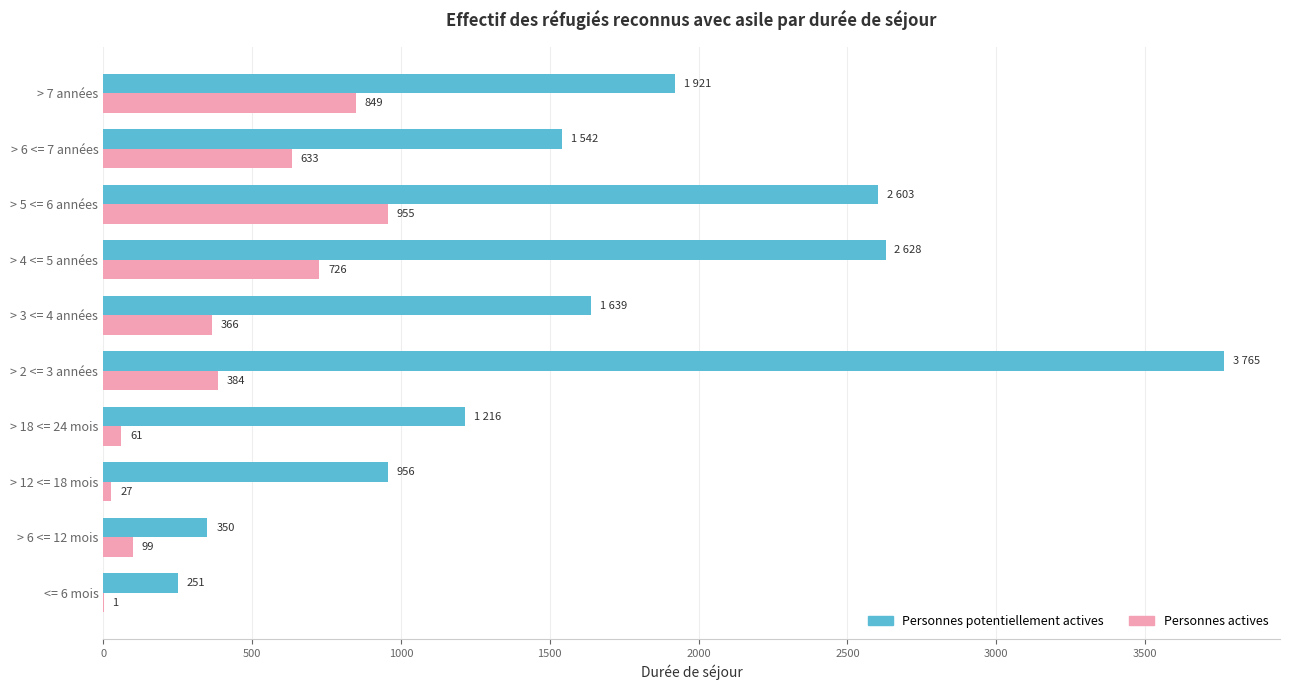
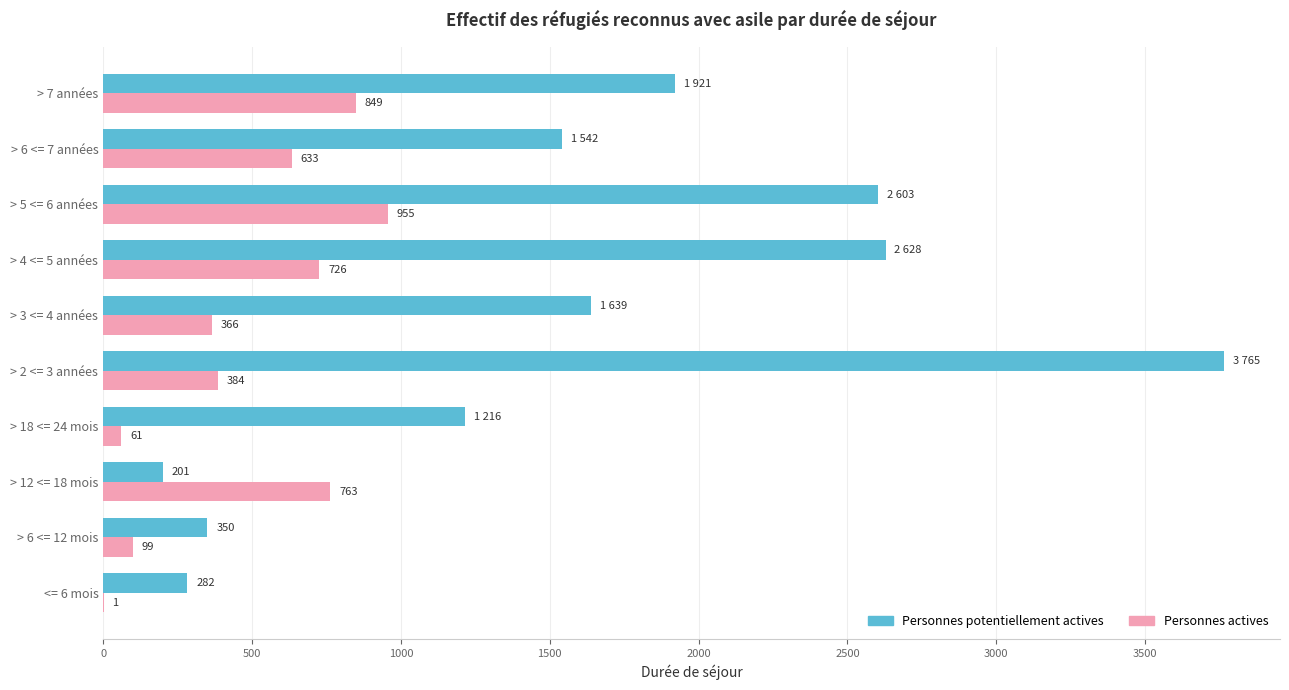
  {
    "Personnes potentiellement actives": {
-     "> 12 <= 18 mois": 956,
+     "> 12 <= 18 mois": 201,
      "> 6 <= 12 mois": 350,
-     "<= 6 mois": 251
+     "<= 6 mois": 282
    },
    "Personnes actives": {
      "> 7 années": 849,
      "> 6 <= 7 années": 633,
      "> 5 <= 6 années": 955,
      "> 4 <= 5 années": 726,
      "> 3 <= 4 années": 366,
      "> 2 <= 3 années": 384,
      "> 18 <= 24 mois": 61,
-     "> 12 <= 18 mois": 27,
+     "> 12 <= 18 mois": 763,
      "> 6 <= 12 mois": 99,
      "<= 6 mois": 1
    }
  }
